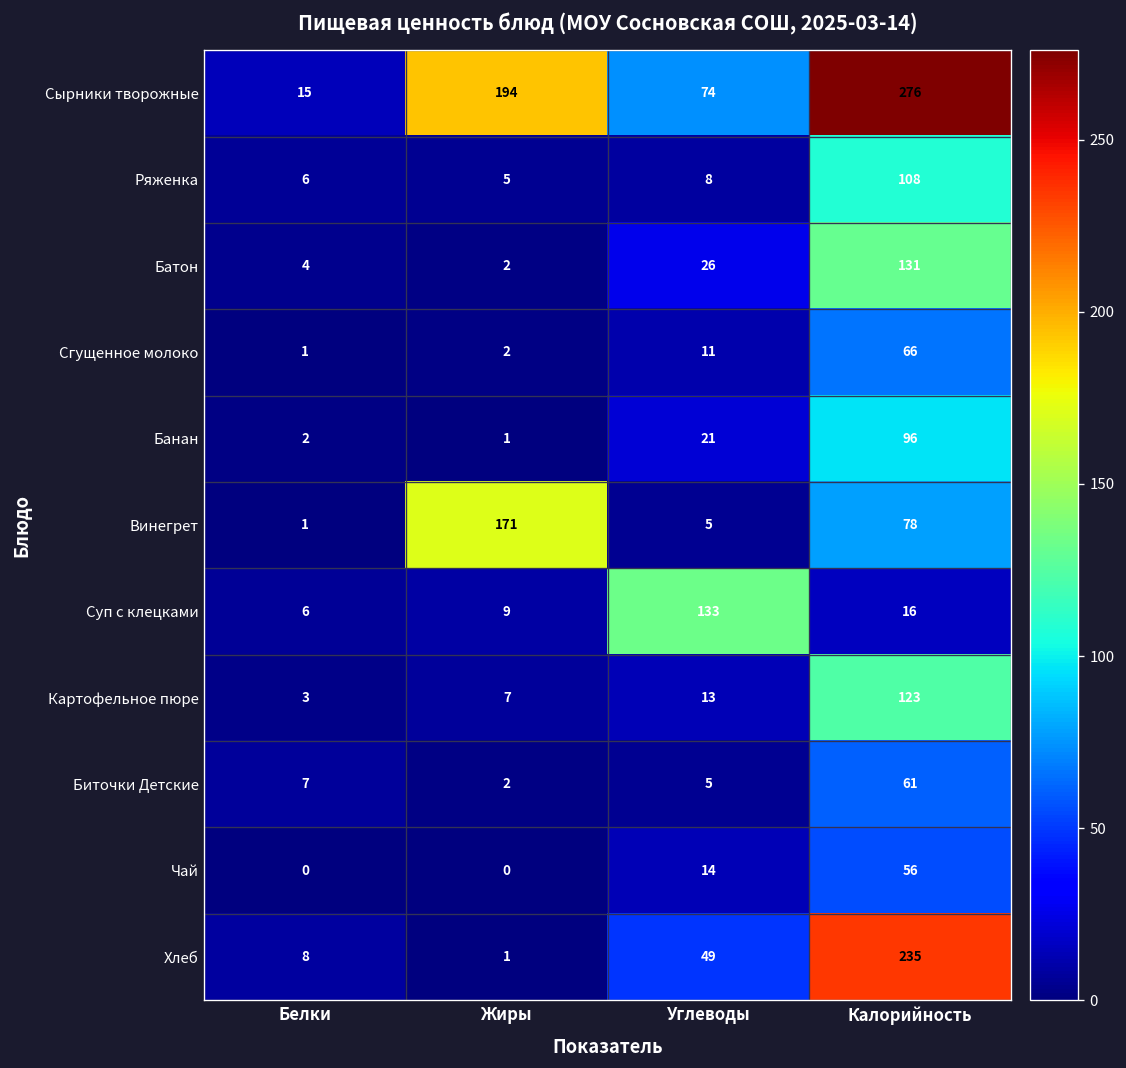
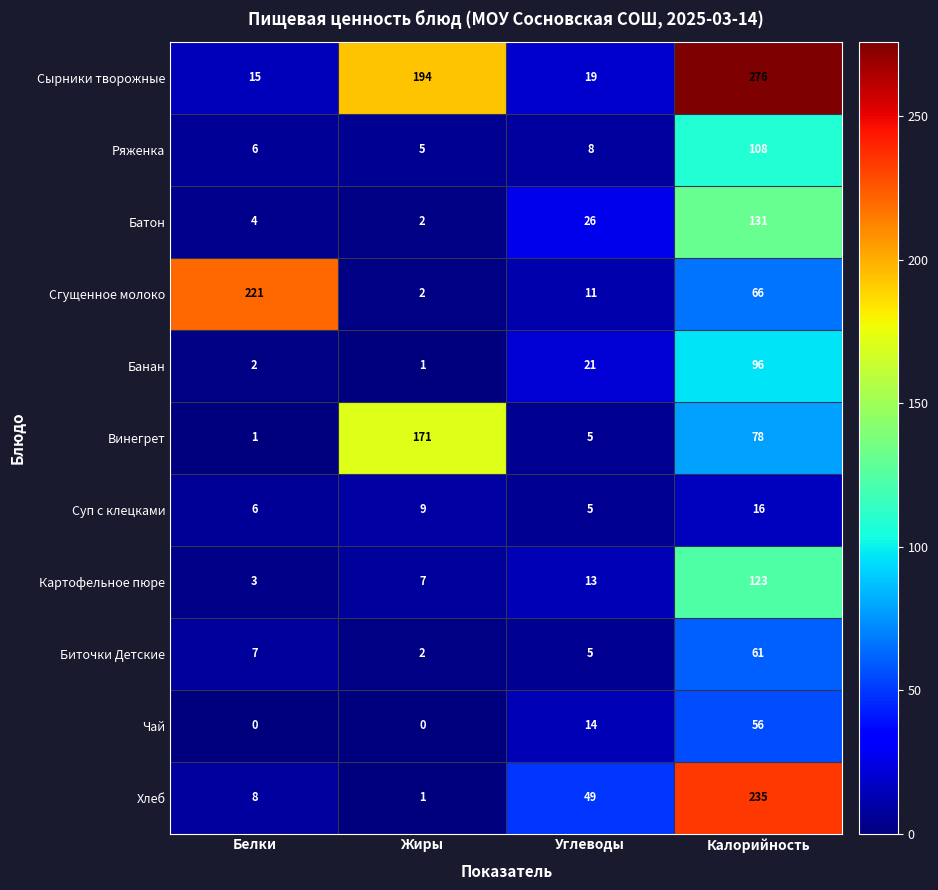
  {
    "Сырники творожные": {
      "Белки": 15,
      "Жиры": 194,
-     "Углеводы": 74,
+     "Углеводы": 19,
      "Калорийность": 276
    },
    "Ряженка": {
      "Белки": 6,
      "Жиры": 5,
      "Углеводы": 8,
      "Калорийность": 108
    },
    "Батон": {
      "Белки": 4,
      "Жиры": 2,
      "Углеводы": 26,
      "Калорийность": 131
    },
    "Сгущенное молоко": {
-     "Белки": 1,
+     "Белки": 221,
      "Жиры": 2,
      "Углеводы": 11,
      "Калорийность": 66
    },
    "Банан": {
      "Белки": 2,
      "Жиры": 1,
      "Углеводы": 21,
      "Калорийность": 96
    },
    "Винегрет": {
      "Белки": 1,
      "Жиры": 171,
      "Углеводы": 5,
      "Калорийность": 78
    },
    "Суп с клецками": {
      "Белки": 6,
      "Жиры": 9,
-     "Углеводы": 133,
+     "Углеводы": 5,
      "Калорийность": 16
    },
    "Картофельное пюре": {
      "Белки": 3,
      "Жиры": 7,
      "Углеводы": 13,
      "Калорийность": 123
    },
    "Биточки Детские": {
      "Белки": 7,
      "Жиры": 2,
      "Углеводы": 5,
      "Калорийность": 61
    },
    "Чай": {
      "Белки": 0,
      "Жиры": 0,
      "Углеводы": 14,
      "Калорийность": 56
    },
    "Хлеб": {
      "Белки": 8,
      "Жиры": 1,
      "Углеводы": 49,
      "Калорийность": 235
    }
  }
